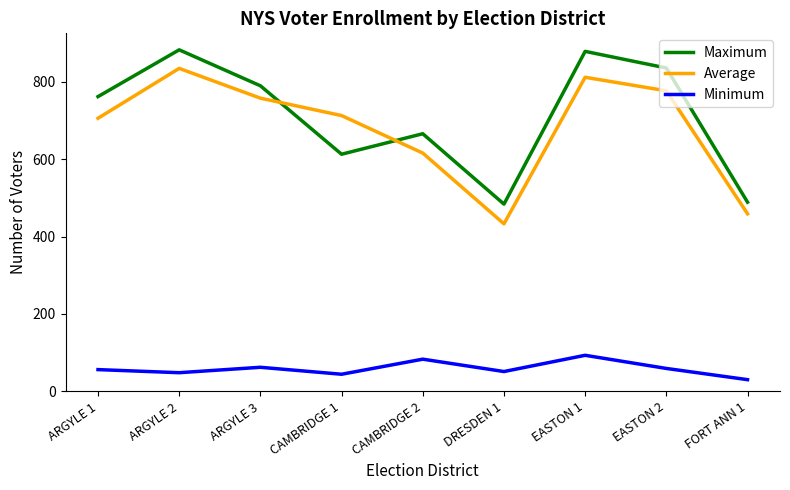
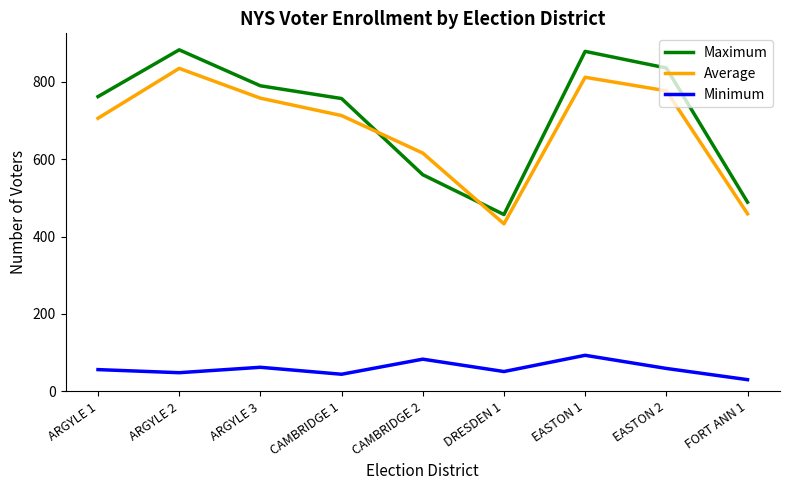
  {
    "Maximum": {
      "ARGYLE 1": 760,
      "ARGYLE 2": 880,
      "ARGYLE 3": 790,
-     "CAMBRIDGE 1": 610,
-     "CAMBRIDGE 2": 670,
-     "DRESDEN 1": 480,
+     "CAMBRIDGE 1": 760,
+     "CAMBRIDGE 2": 560,
+     "DRESDEN 1": 460,
      "EASTON 1": 880,
      "FORT ANN 1": 490
    },
    "Average": {
      "ARGYLE 1": 710,
      "ARGYLE 2": 840,
      "ARGYLE 3": 760,
      "CAMBRIDGE 1": 710,
      "CAMBRIDGE 2": 620,
      "DRESDEN 1": 430,
      "EASTON 1": 810,
      "FORT ANN 1": 460
    },
    "Minimum": {
      "ARGYLE 1": 60,
      "ARGYLE 2": 50,
      "ARGYLE 3": 60,
      "CAMBRIDGE 1": 40,
      "CAMBRIDGE 2": 80,
      "DRESDEN 1": 50,
      "EASTON 1": 90,
      "EASTON 2": 60,
      "FORT ANN 1": 30
    }
  }
